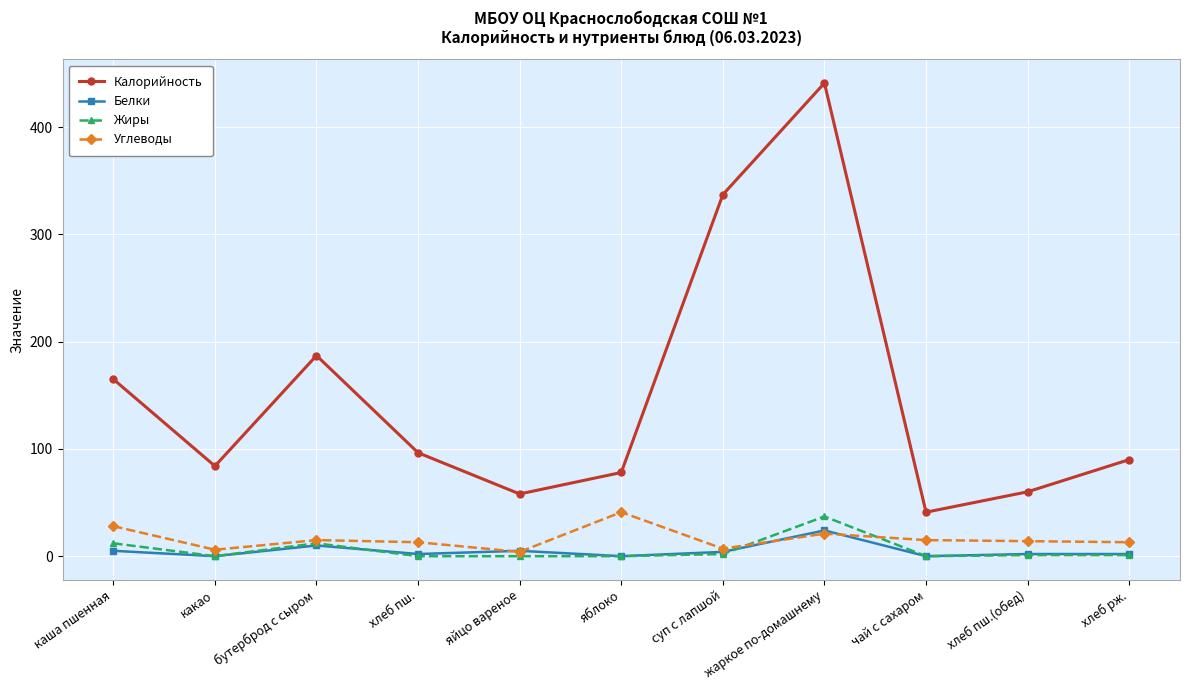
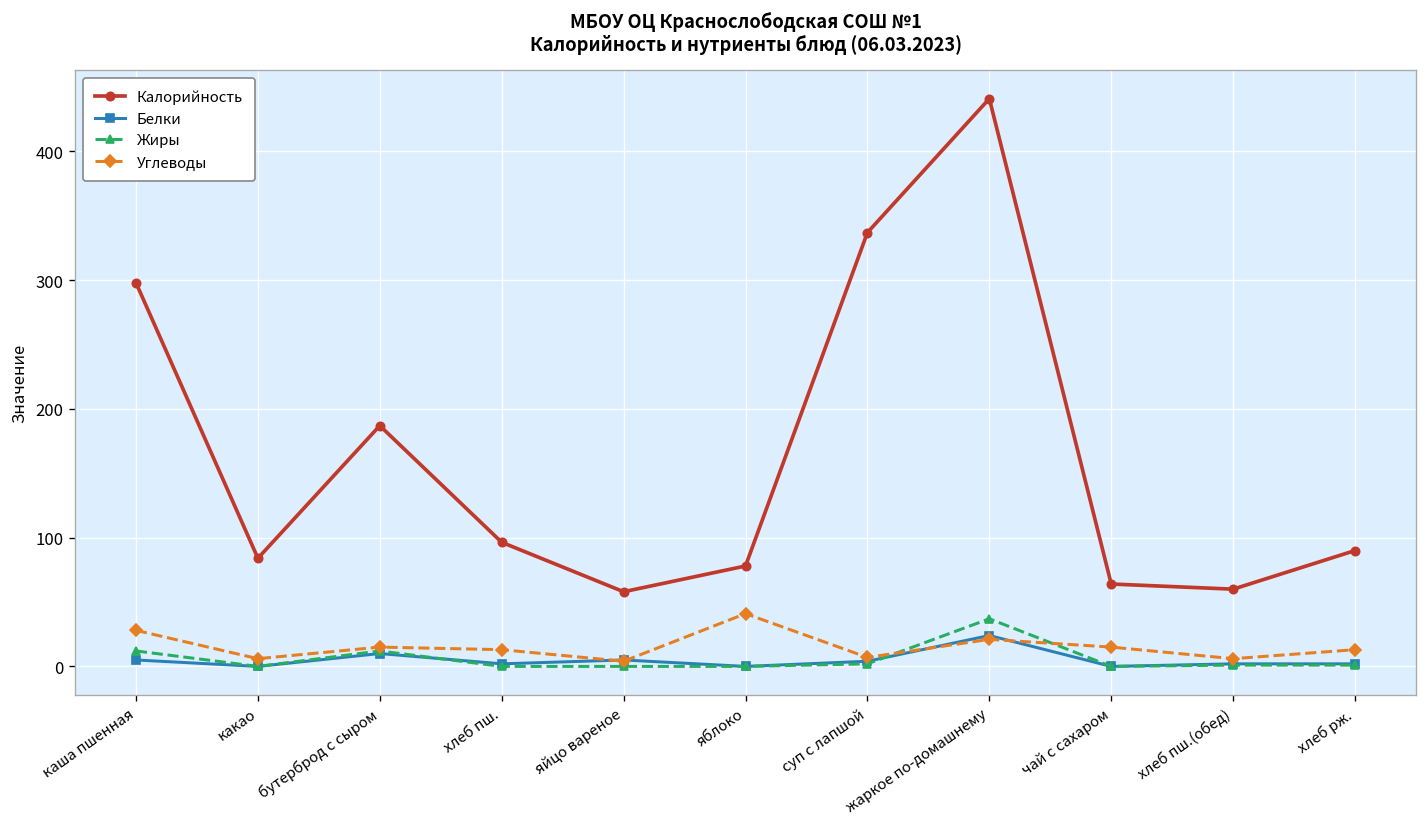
  {
    "Калорийность": {
-     "каша пшенная": 165,
+     "каша пшенная": 298,
      "какао": 84,
      "бутерброд с сыром": 187,
      "хлеб пш.": 96,
      "яйцо вареное": 58,
      "яблоко": 78,
      "суп с лапшой": 337,
      "жаркое по-домашнему": 441,
-     "чай с сахаром": 41,
+     "чай с сахаром": 64,
      "хлеб пш.(обед)": 60,
      "хлеб рж.": 90
    },
    "Белки": {
      "каша пшенная": 5,
      "жаркое по-домашнему": 24
    },
    "Жиры": {
      "каша пшенная": 12,
      "яйцо вареное": 0,
      "жаркое по-домашнему": 37
    },
    "Углеводы": {
      "каша пшенная": 28,
      "какао": 6,
      "бутерброд с сыром": 15,
      "хлеб пш.": 13,
      "яблоко": 41,
      "суп с лапшой": 7,
      "жаркое по-домашнему": 21,
      "чай с сахаром": 15,
-     "хлеб пш.(обед)": 14,
+     "хлеб пш.(обед)": 6,
      "хлеб рж.": 13
    }
  }
